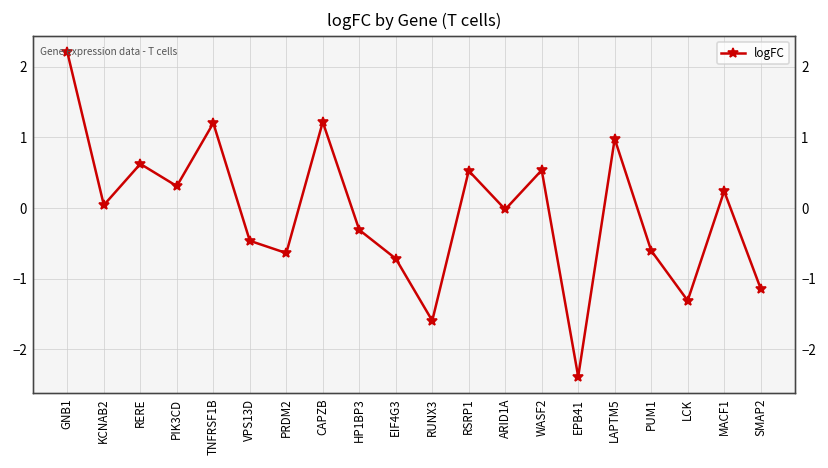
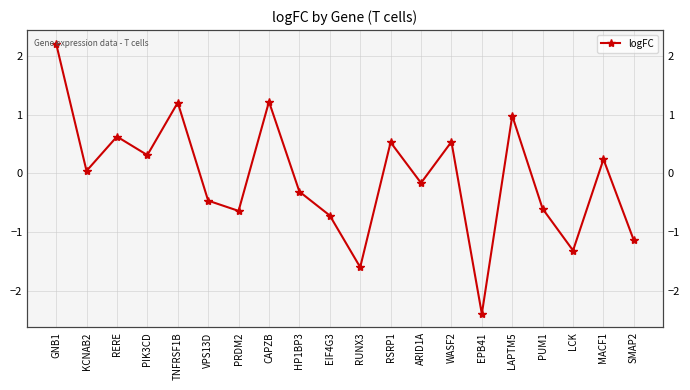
  {
    "GNB1": 2.2,
    "KCNAB2": 0.0,
    "RERE": 0.6,
    "PIK3CD": 0.3,
    "TNFRSF1B": 1.2,
    "VPS13D": -0.5,
    "PRDM2": -0.6,
    "CAPZB": 1.2,
    "HP1BP3": -0.3,
    "EIF4G3": -0.7,
    "RUNX3": -1.6,
    "RSRP1": 0.5,
-   "ARID1A": 0.0,
+   "ARID1A": -0.2,
    "WASF2": 0.5,
    "EPB41": -2.4,
    "LAPTM5": 1.0,
    "PUM1": -0.6,
    "LCK": -1.3,
    "MACF1": 0.2,
    "SMAP2": -1.1
  }
